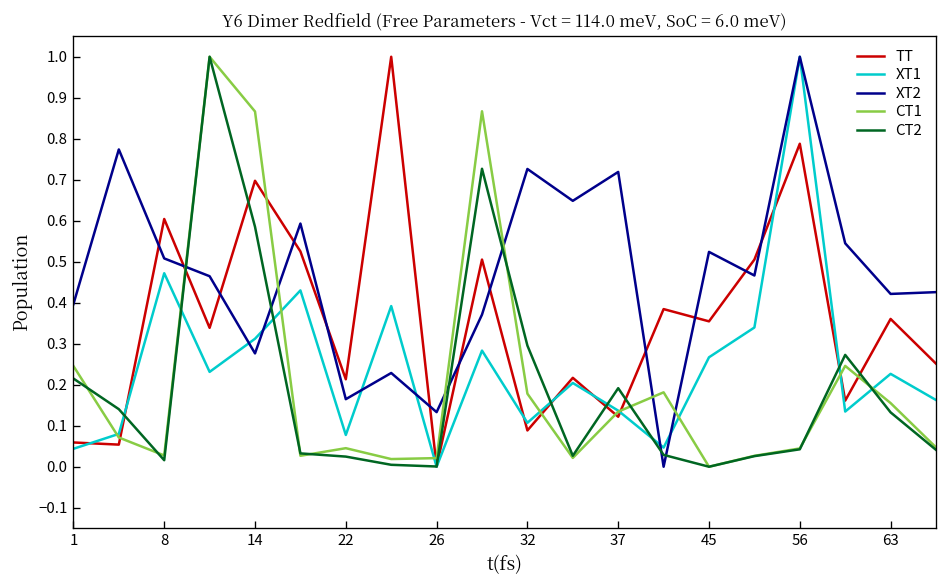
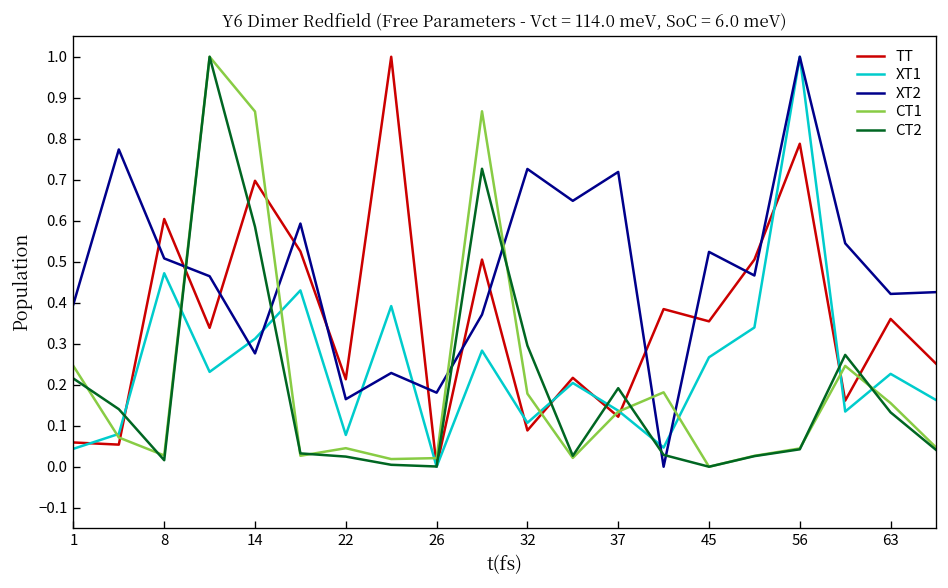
  {
    "TT": {
      "8": 0.60,
      "14": 0.70,
      "22": 0.21,
      "32": 0.09,
      "37": 0.12,
      "45": 0.35,
      "56": 0.79,
      "63": 0.36
    },
    "XT1": {
      "8": 0.47,
      "14": 0.31,
      "22": 0.08,
      "32": 0.11,
      "45": 0.27,
      "63": 0.23
    },
    "XT2": {
      "8": 0.51,
      "14": 0.28,
      "22": 0.16,
-     "26": 0.13,
+     "26": 0.18,
      "32": 0.73,
      "37": 0.72,
      "45": 0.52,
      "63": 0.42
    },
    "CT1": {
      "8": 0.03,
      "14": 0.87,
      "22": 0.05,
      "26": 0.02,
      "32": 0.18,
      "63": 0.16
    },
    "CT2": {
      "8": 0.02,
      "14": 0.59,
      "22": 0.02,
      "32": 0.30,
      "37": 0.19,
      "63": 0.13
    }
  }
